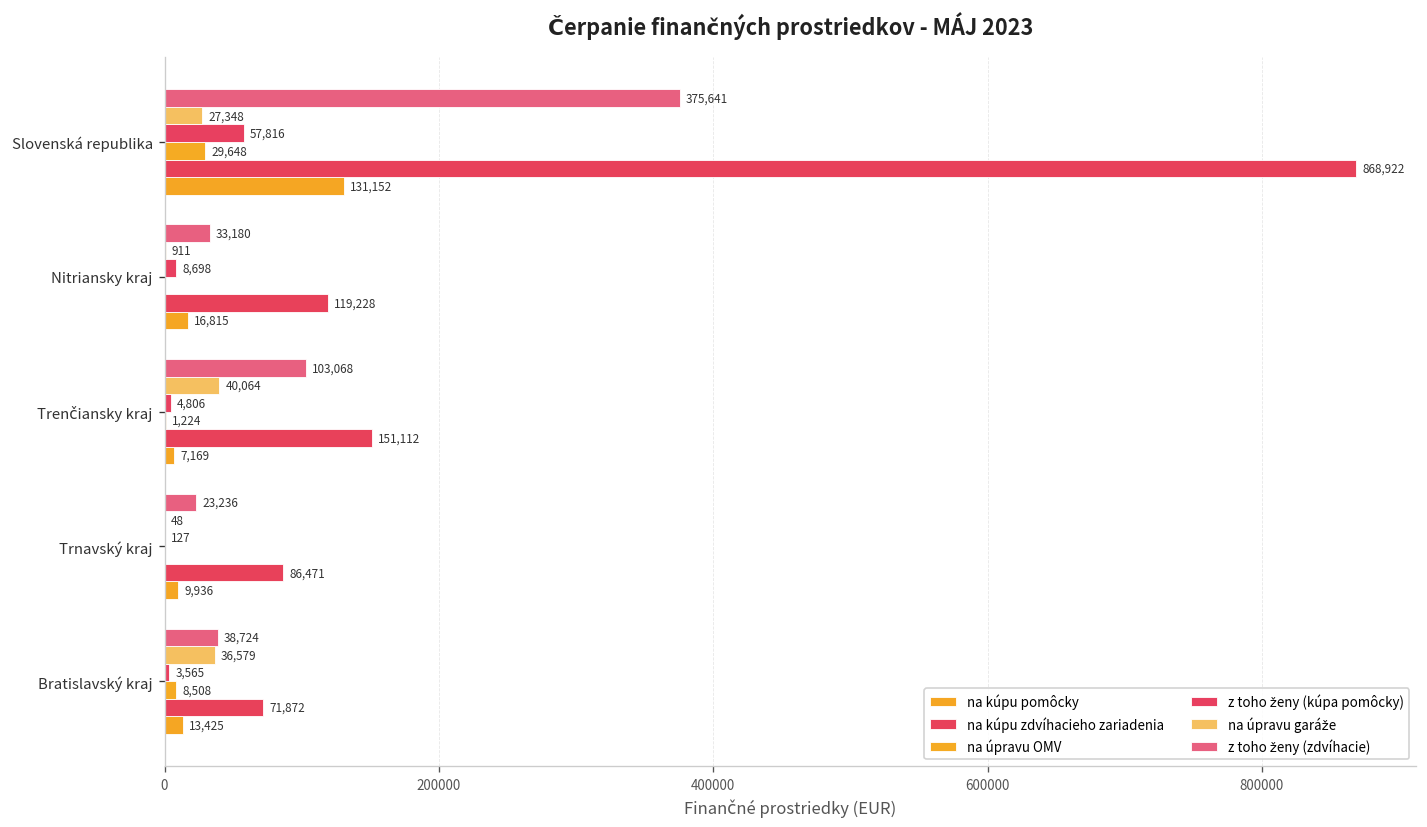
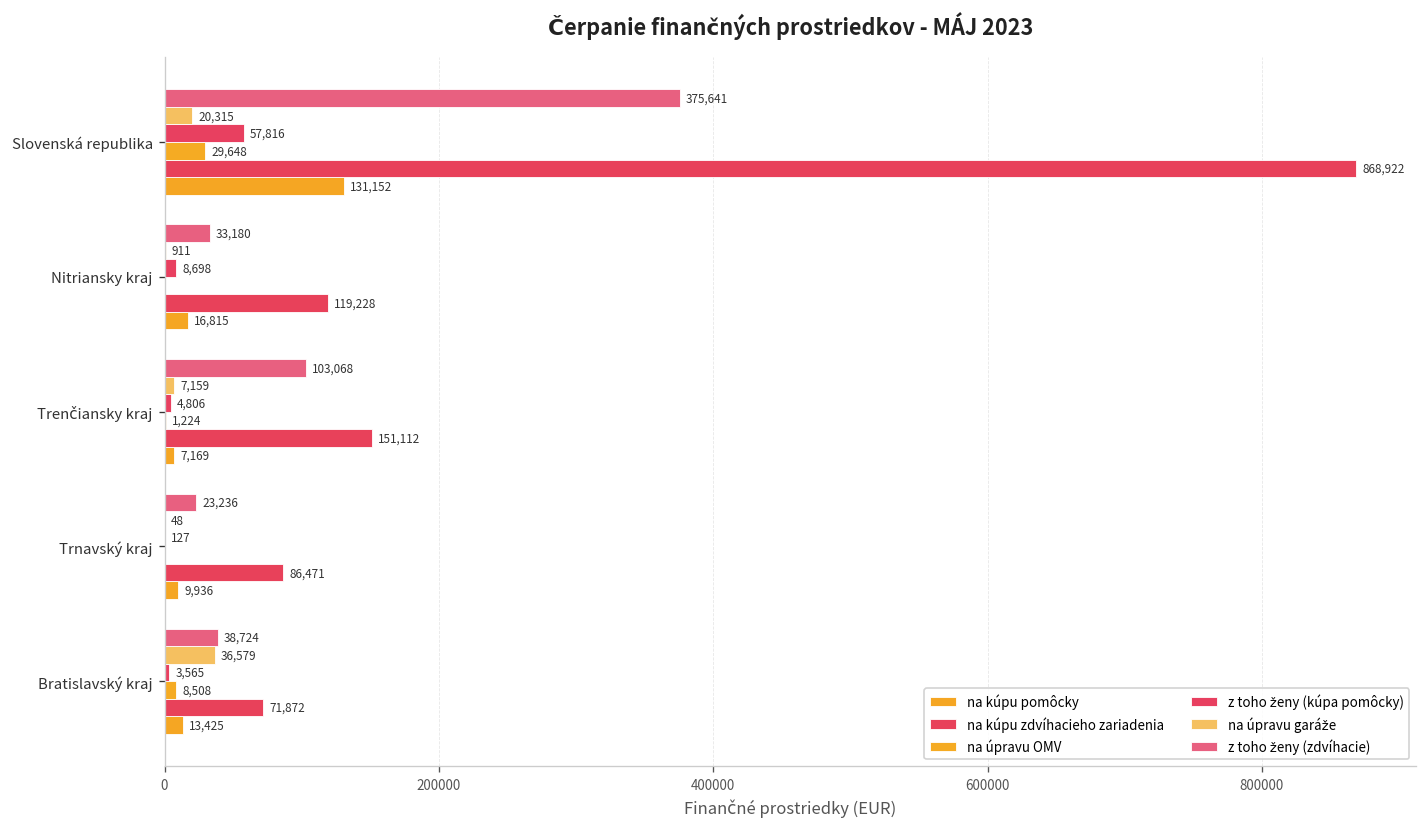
  {
    "na úpravu garáže": {
-     "Slovenská republika": "27,348",
+     "Slovenská republika": "20,315",
      "Nitriansky kraj": "911",
-     "Trenčiansky kraj": "40,064",
+     "Trenčiansky kraj": "7,159",
      "Trnavský kraj": "48",
      "Bratislavský kraj": "36,579"
    }
  }
